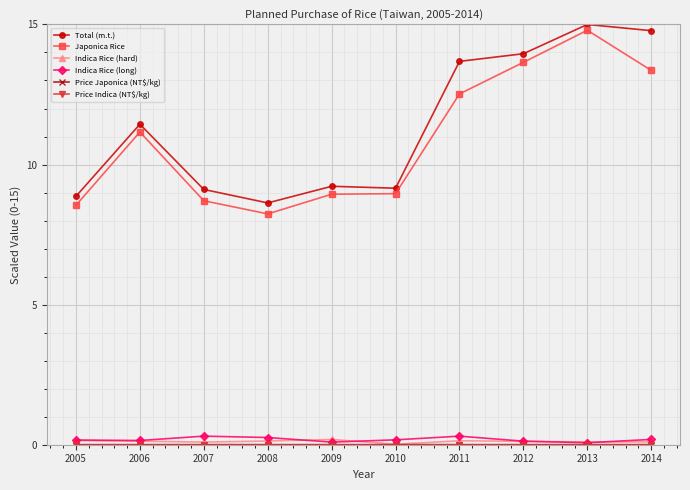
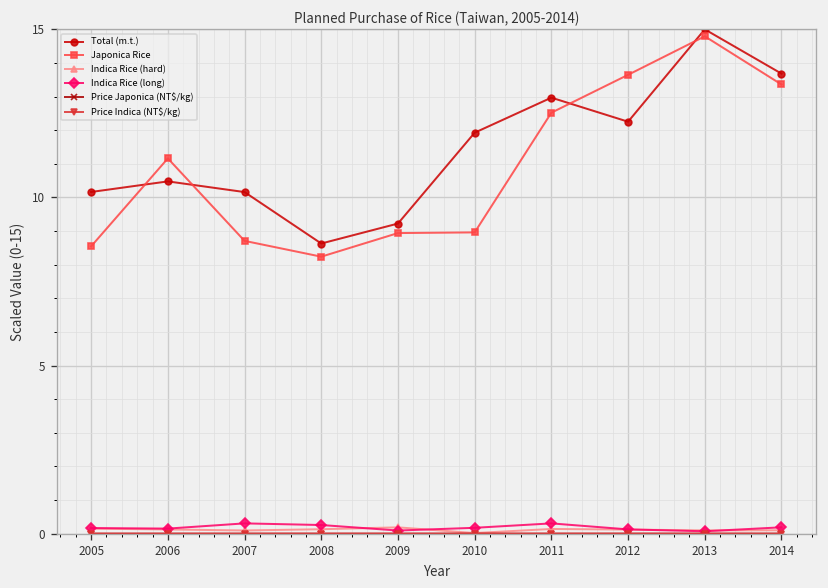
  {
    "Total (m.t.)": {
-     "2005": 8.9,
-     "2006": 11.4,
-     "2007": 9.1,
+     "2005": 10.2,
+     "2006": 10.5,
+     "2007": 10.2,
      "2008": 8.6,
      "2009": 9.2,
-     "2010": 9.2,
-     "2011": 13.7,
-     "2012": 14.0,
+     "2010": 11.9,
+     "2011": 13.0,
+     "2012": 12.3,
      "2013": 15.0,
-     "2014": 14.8
+     "2014": 13.7
    },
    "Indica Rice (hard)": {
      "2007": 0.1,
      "2008": 0.1,
      "2009": 0.2,
      "2011": 0.1
    },
    "Indica Rice (long)": {
      "2007": 0.3,
      "2008": 0.3,
      "2009": 0.1,
      "2010": 0.2,
      "2011": 0.3
    }
  }
